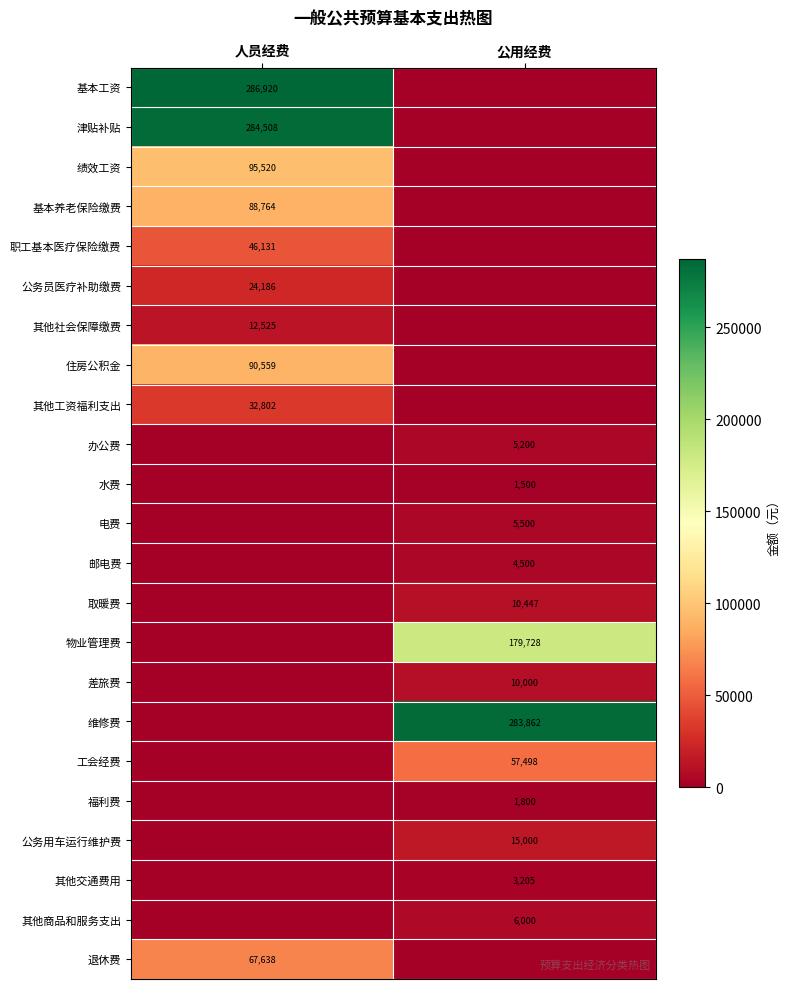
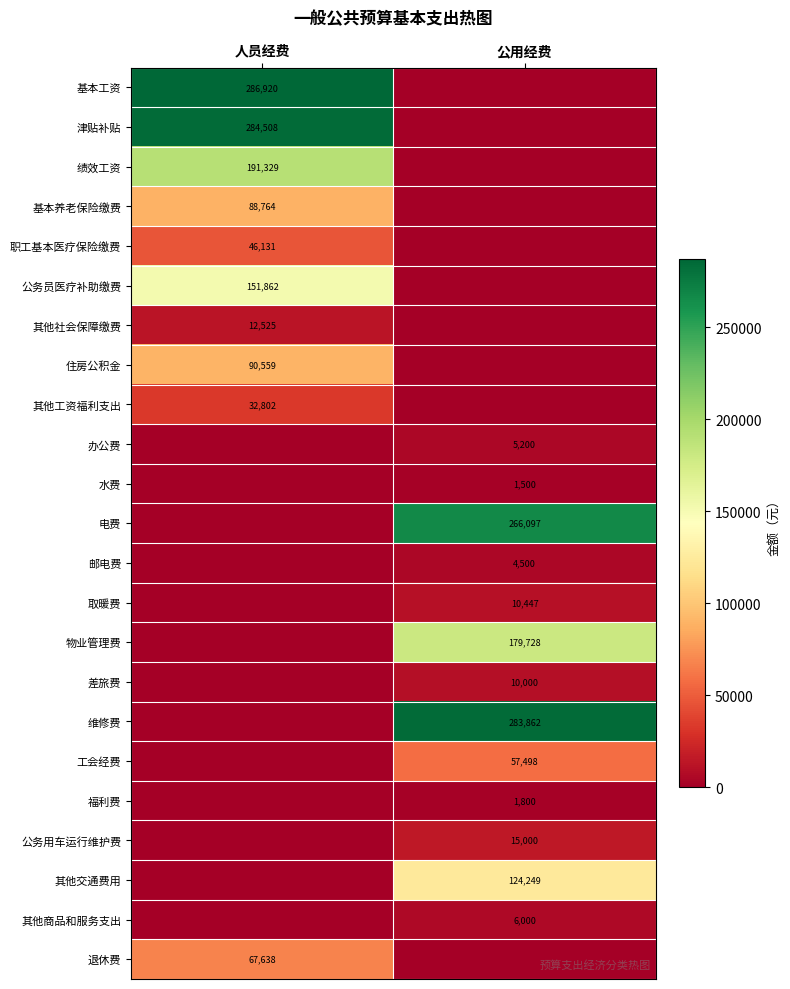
  {
    "基本工资": {
      "人员经费": "286,920"
    },
    "津贴补贴": {
      "人员经费": "284,508"
    },
    "绩效工资": {
-     "人员经费": "95,520"
+     "人员经费": "191,329"
    },
    "基本养老保险缴费": {
      "人员经费": "88,764"
    },
    "职工基本医疗保险缴费": {
      "人员经费": "46,131"
    },
    "公务员医疗补助缴费": {
-     "人员经费": "24,186"
+     "人员经费": "151,862"
    },
    "其他社会保障缴费": {
      "人员经费": "12,525"
    },
    "住房公积金": {
      "人员经费": "90,559"
    },
    "其他工资福利支出": {
      "人员经费": "32,802"
    },
    "办公费": {
      "公用经费": "5,200"
    },
    "水费": {
      "公用经费": "1,500"
    },
    "电费": {
-     "公用经费": "5,500"
+     "公用经费": "266,097"
    },
    "邮电费": {
      "公用经费": "4,500"
    },
    "取暖费": {
      "公用经费": "10,447"
    },
    "物业管理费": {
      "公用经费": "179,728"
    },
    "差旅费": {
      "公用经费": "10,000"
    },
    "维修费": {
      "公用经费": "283,862"
    },
    "工会经费": {
      "公用经费": "57,498"
    },
    "福利费": {
      "公用经费": "1,800"
    },
    "公务用车运行维护费": {
      "公用经费": "15,000"
    },
    "其他交通费用": {
-     "公用经费": "3,205"
+     "公用经费": "124,249"
    },
    "其他商品和服务支出": {
      "公用经费": "6,000"
    },
    "退休费": {
      "人员经费": "67,638"
    }
  }
